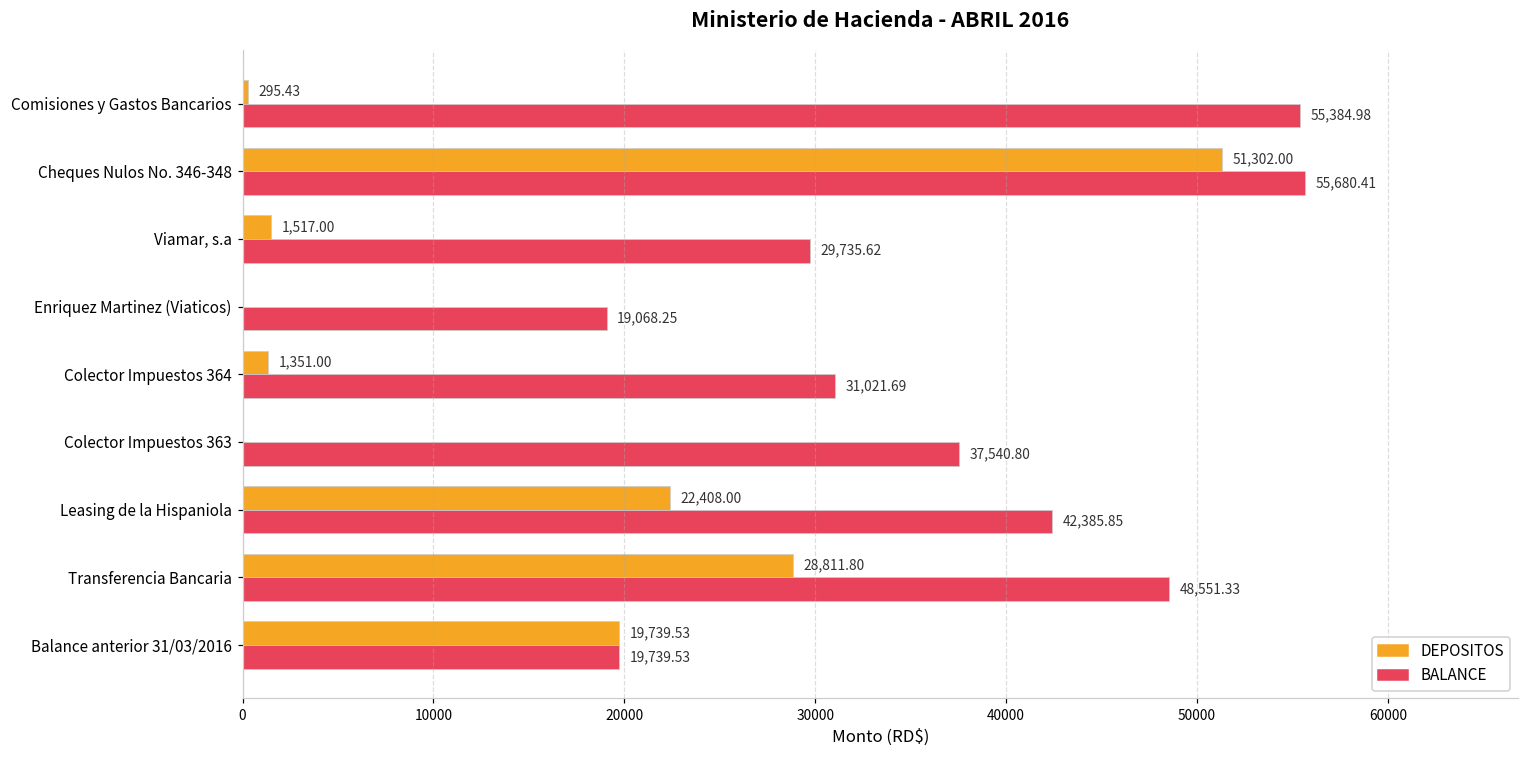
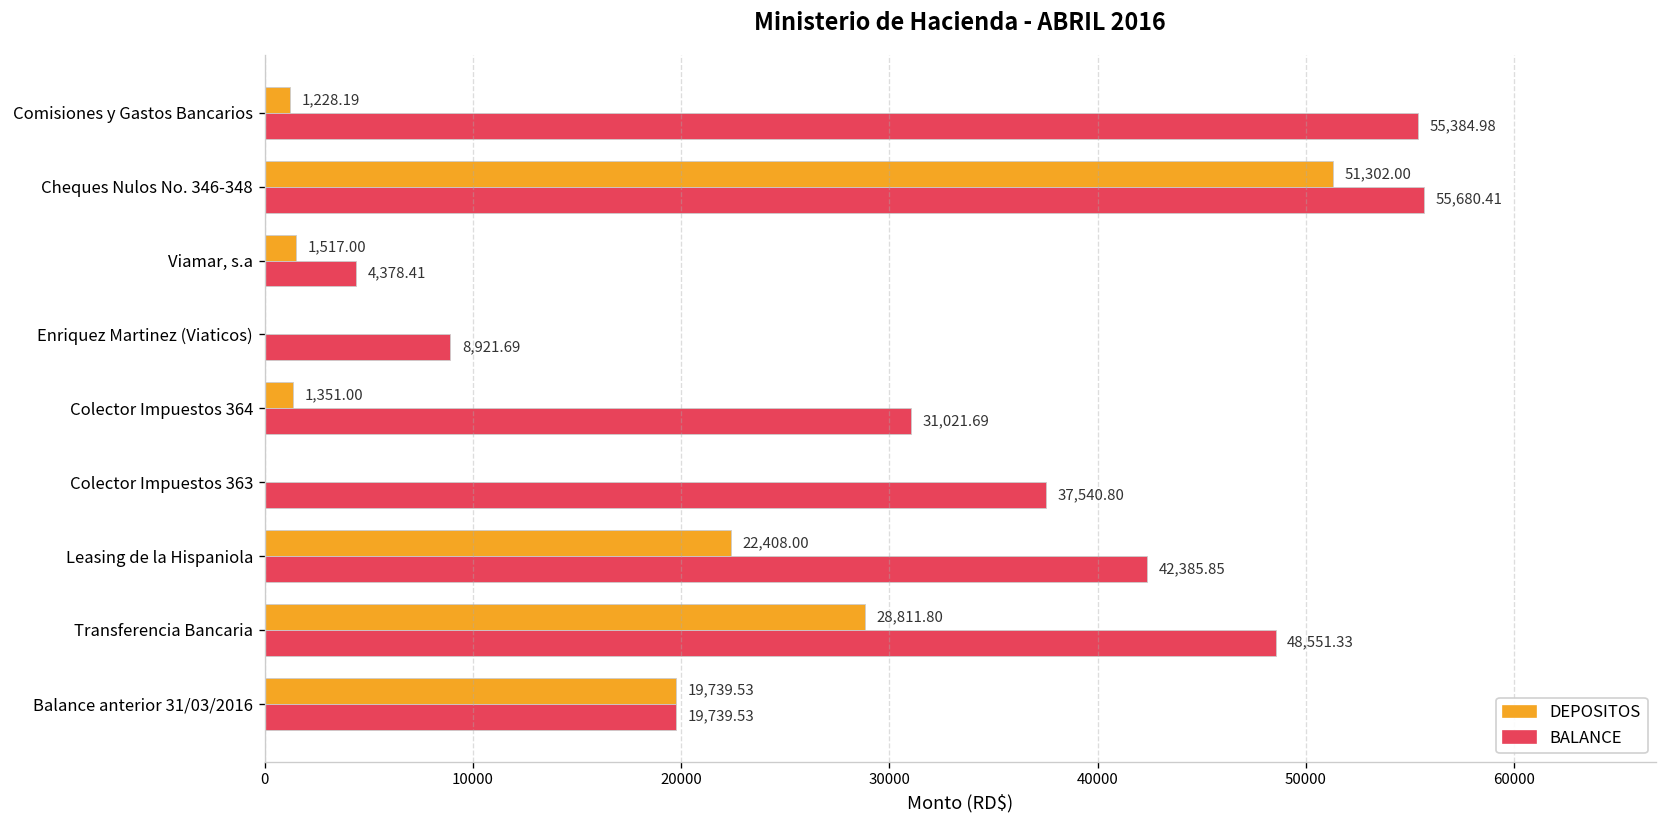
  {
    "DEPOSITOS": {
-     "Comisiones y Gastos Bancarios": "295.43",
+     "Comisiones y Gastos Bancarios": "1,228.19",
      "Cheques Nulos No. 346-348": "51,302.00",
      "Viamar, s.a": "1,517.00",
      "Colector Impuestos 364": "1,351.00",
      "Leasing de la Hispaniola": "22,408.00",
      "Transferencia Bancaria": "28,811.80",
      "Balance anterior 31/03/2016": "19,739.53"
    },
    "BALANCE": {
      "Comisiones y Gastos Bancarios": "55,384.98",
      "Cheques Nulos No. 346-348": "55,680.41",
-     "Viamar, s.a": "29,735.62",
-     "Enriquez Martinez (Viaticos)": "19,068.25",
+     "Viamar, s.a": "4,378.41",
+     "Enriquez Martinez (Viaticos)": "8,921.69",
      "Colector Impuestos 364": "31,021.69",
      "Colector Impuestos 363": "37,540.80",
      "Leasing de la Hispaniola": "42,385.85",
      "Transferencia Bancaria": "48,551.33",
      "Balance anterior 31/03/2016": "19,739.53"
    }
  }
